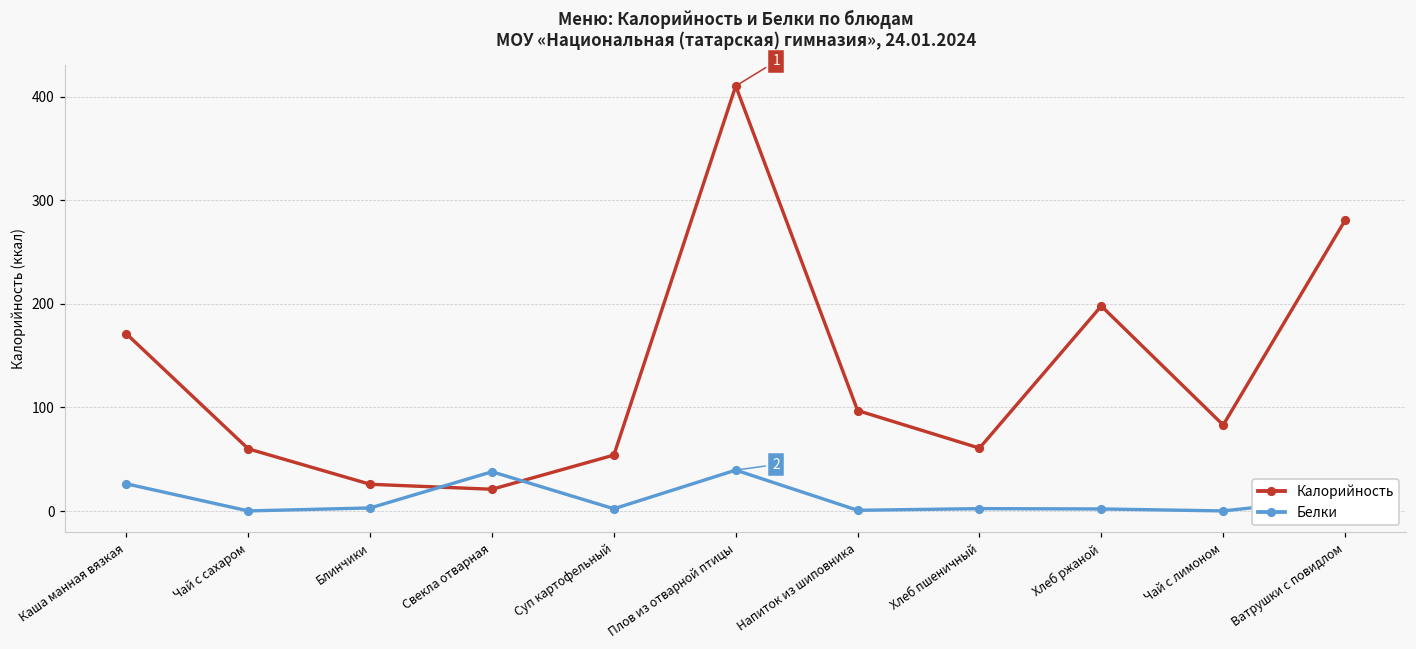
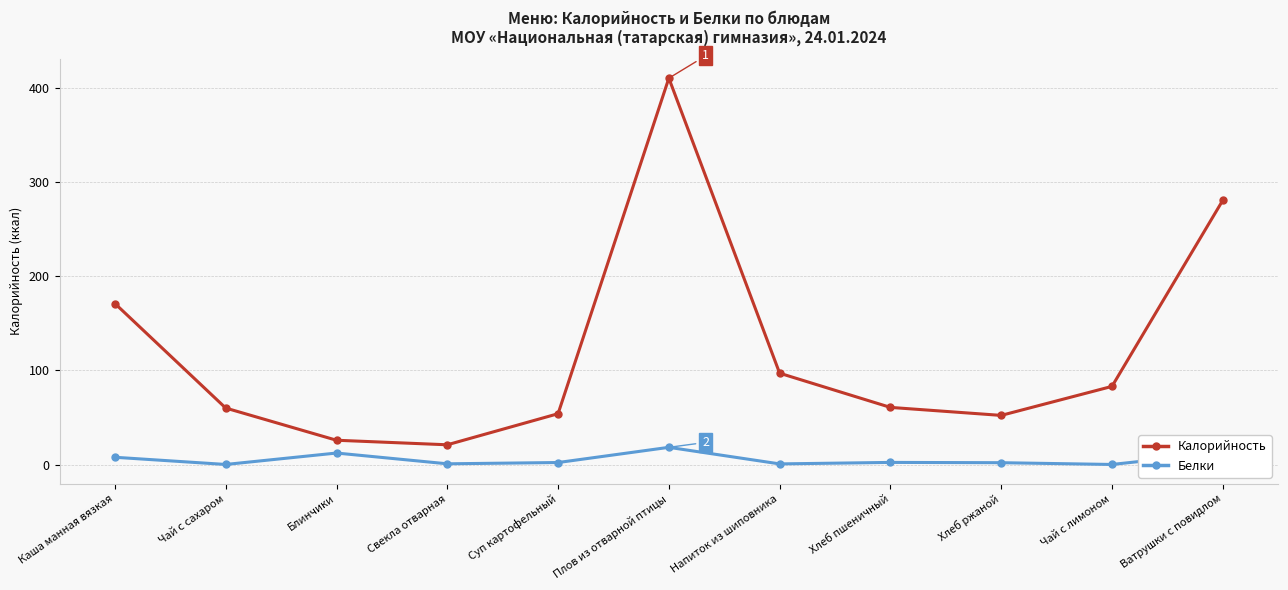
  {
    "Калорийность": {
      "Каша манная вязкая": 170,
      "Чай с сахаром": 60,
      "Блинчики": 30,
      "Свекла отварная": 20,
      "Суп картофельный": 50,
      "Плов из отварной птицы": 410,
      "Напиток из шиповника": 100,
      "Хлеб пшеничный": 60,
-     "Хлеб ржаной": 200,
+     "Хлеб ржаной": 50,
      "Чай с лимоном": 80,
      "Ватрушки с повидлом": 280
    },
    "Белки": {
-     "Каша манная вязкая": 30,
+     "Каша манная вязкая": 10,
      "Чай с сахаром": 0,
-     "Блинчики": 0,
-     "Свекла отварная": 40,
+     "Блинчики": 10,
+     "Свекла отварная": 0,
      "Суп картофельный": 0,
-     "Плов из отварной птицы": 40,
+     "Плов из отварной птицы": 20,
      "Напиток из шиповника": 0,
      "Хлеб пшеничный": 0,
      "Хлеб ржаной": 0,
      "Чай с лимоном": 0
    }
  }
